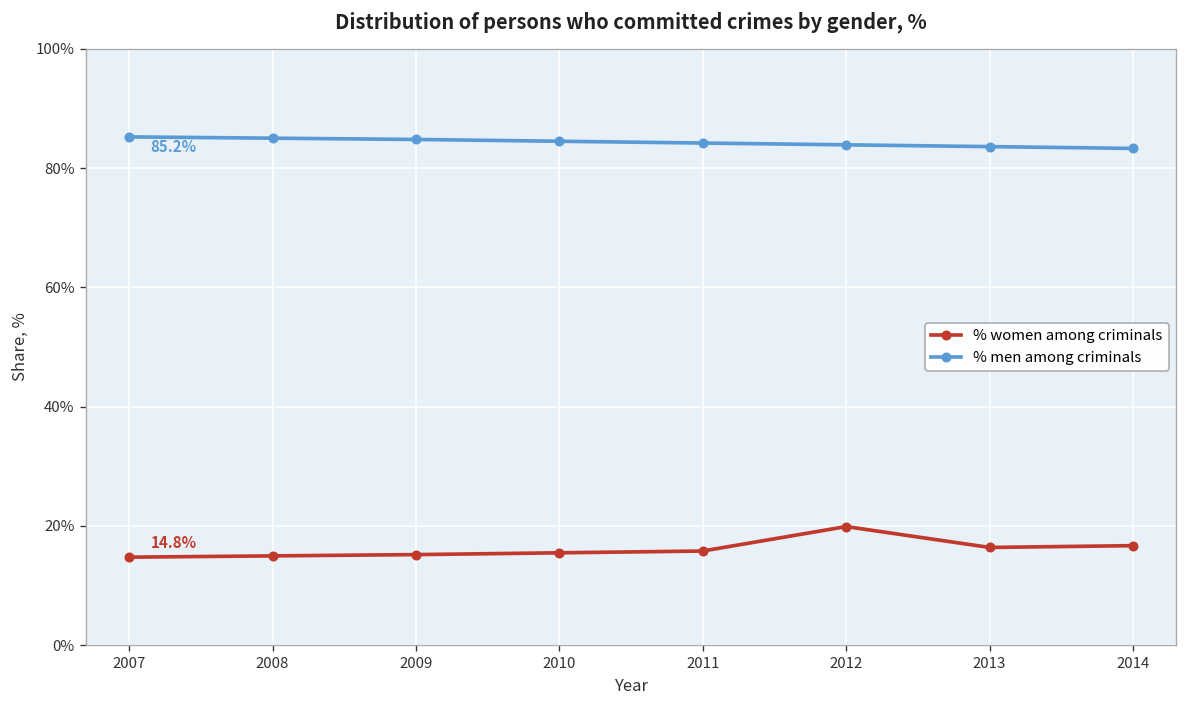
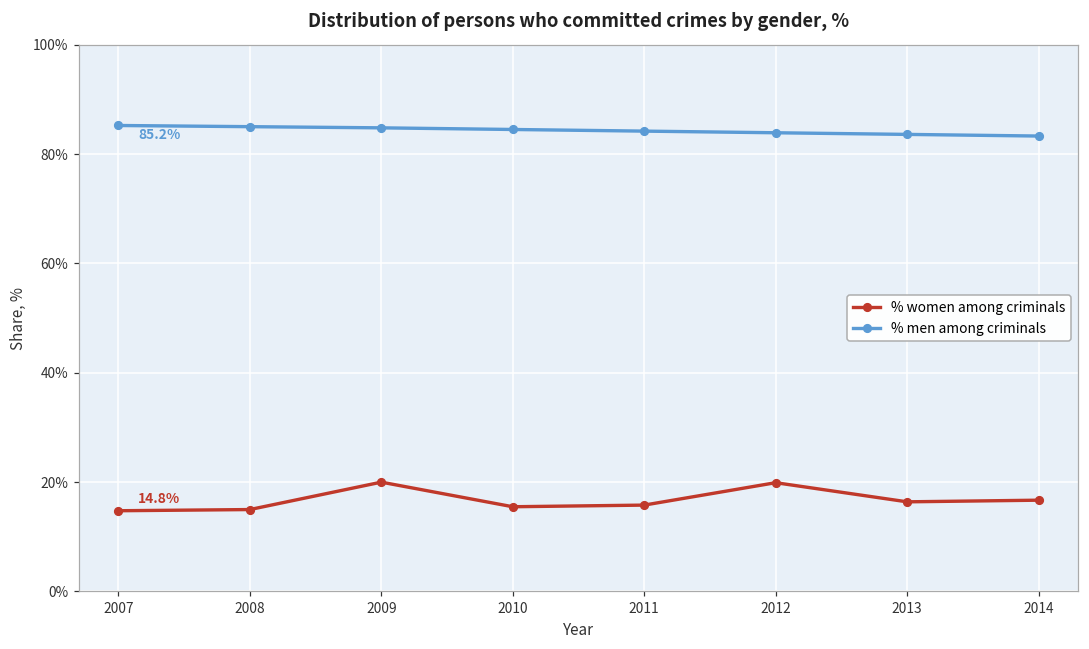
  {
    "% women among criminals": {
      "2008": "15%",
-     "2009": "15%",
+     "2009": "20%",
      "2010": "16%",
      "2011": "16%",
      "2012": "20%",
      "2013": "16%",
      "2014": "17%"
    },
    "% men among criminals": {
      "2007": "85.2%"
    }
  }
